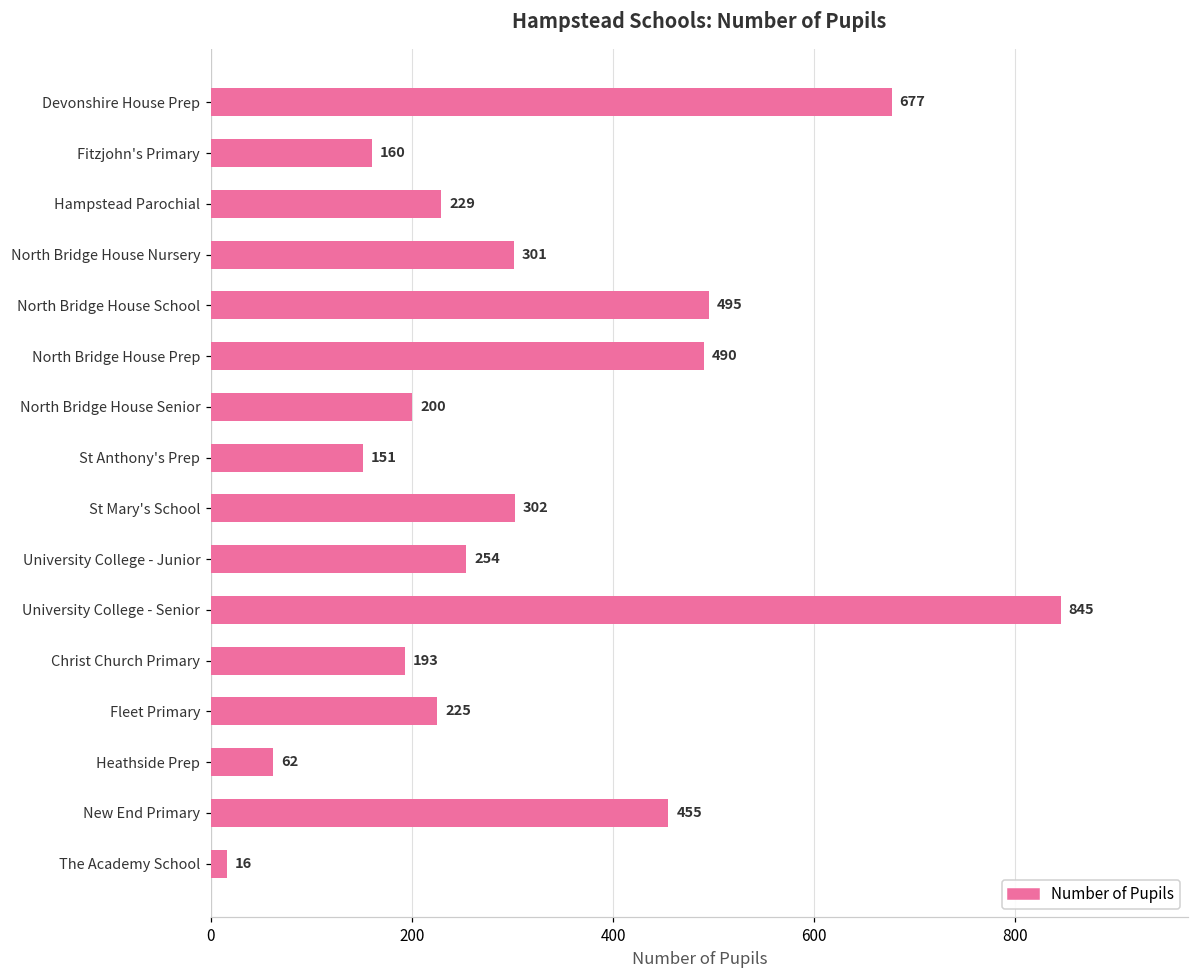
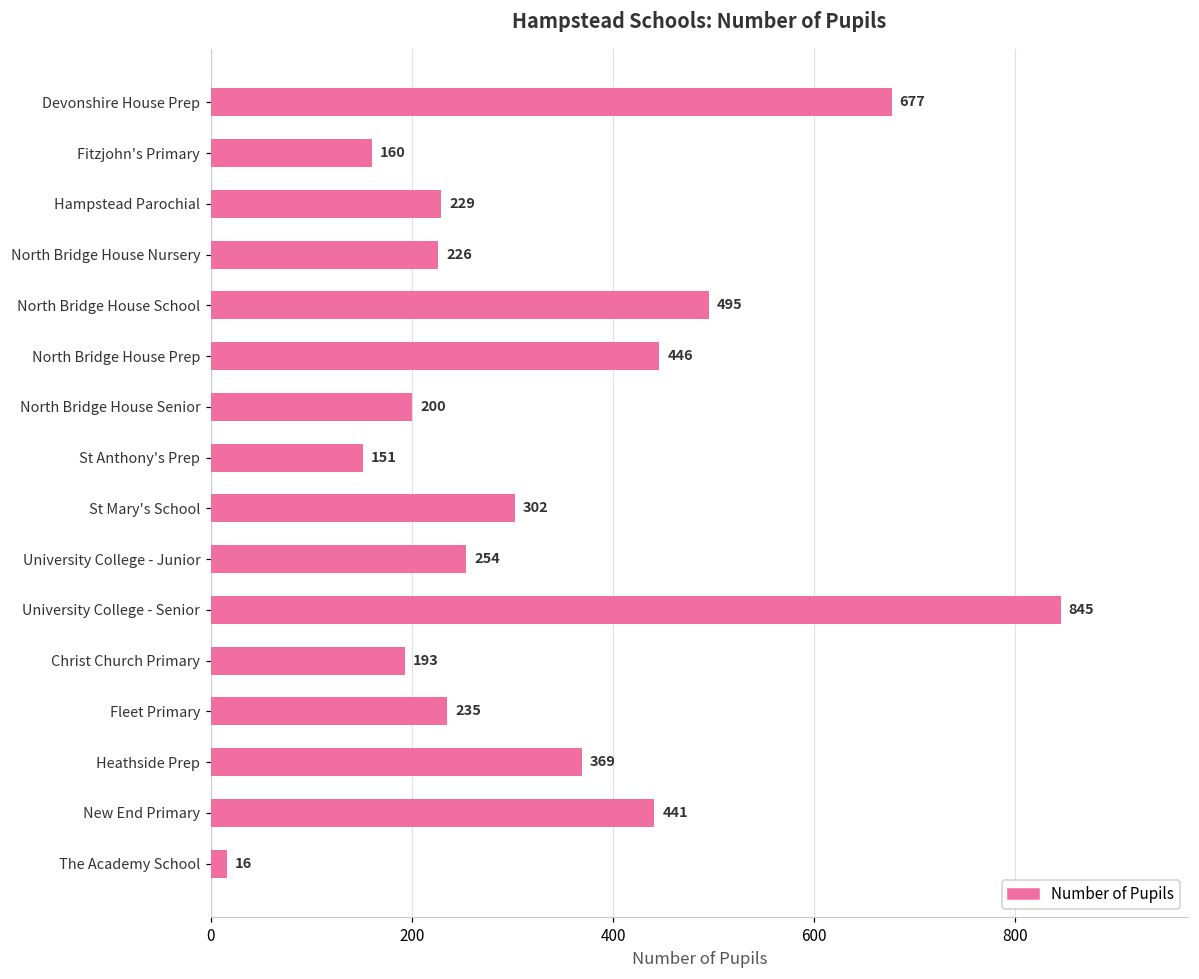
  {
    "Devonshire House Prep": 677,
    "Fitzjohn's Primary": 160,
    "Hampstead Parochial": 229,
-   "North Bridge House Nursery": 301,
+   "North Bridge House Nursery": 226,
    "North Bridge House School": 495,
-   "North Bridge House Prep": 490,
+   "North Bridge House Prep": 446,
    "North Bridge House Senior": 200,
    "St Anthony's Prep": 151,
    "St Mary's School": 302,
    "University College - Junior": 254,
    "University College - Senior": 845,
    "Christ Church Primary": 193,
-   "Fleet Primary": 225,
-   "Heathside Prep": 62,
-   "New End Primary": 455,
+   "Fleet Primary": 235,
+   "Heathside Prep": 369,
+   "New End Primary": 441,
    "The Academy School": 16
  }
